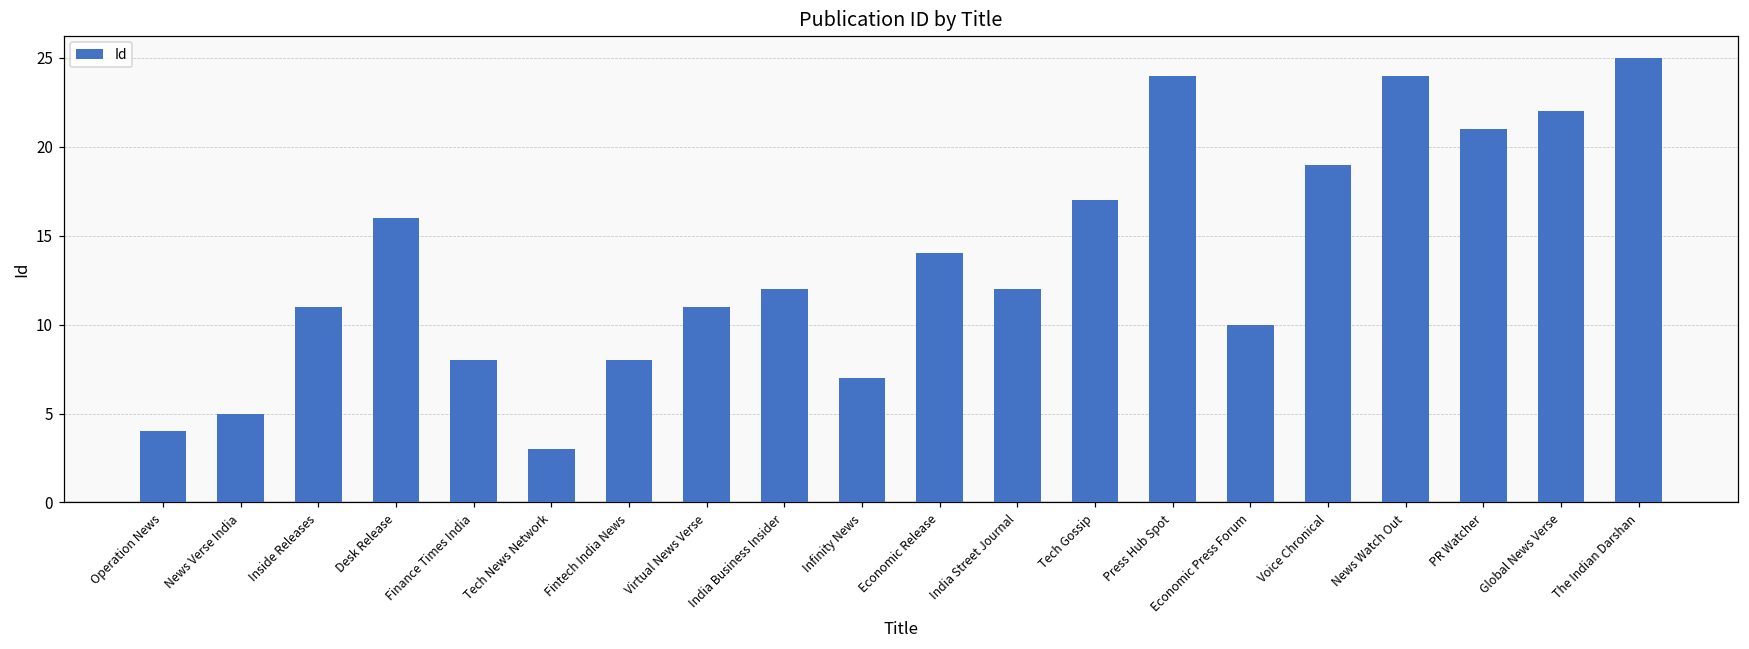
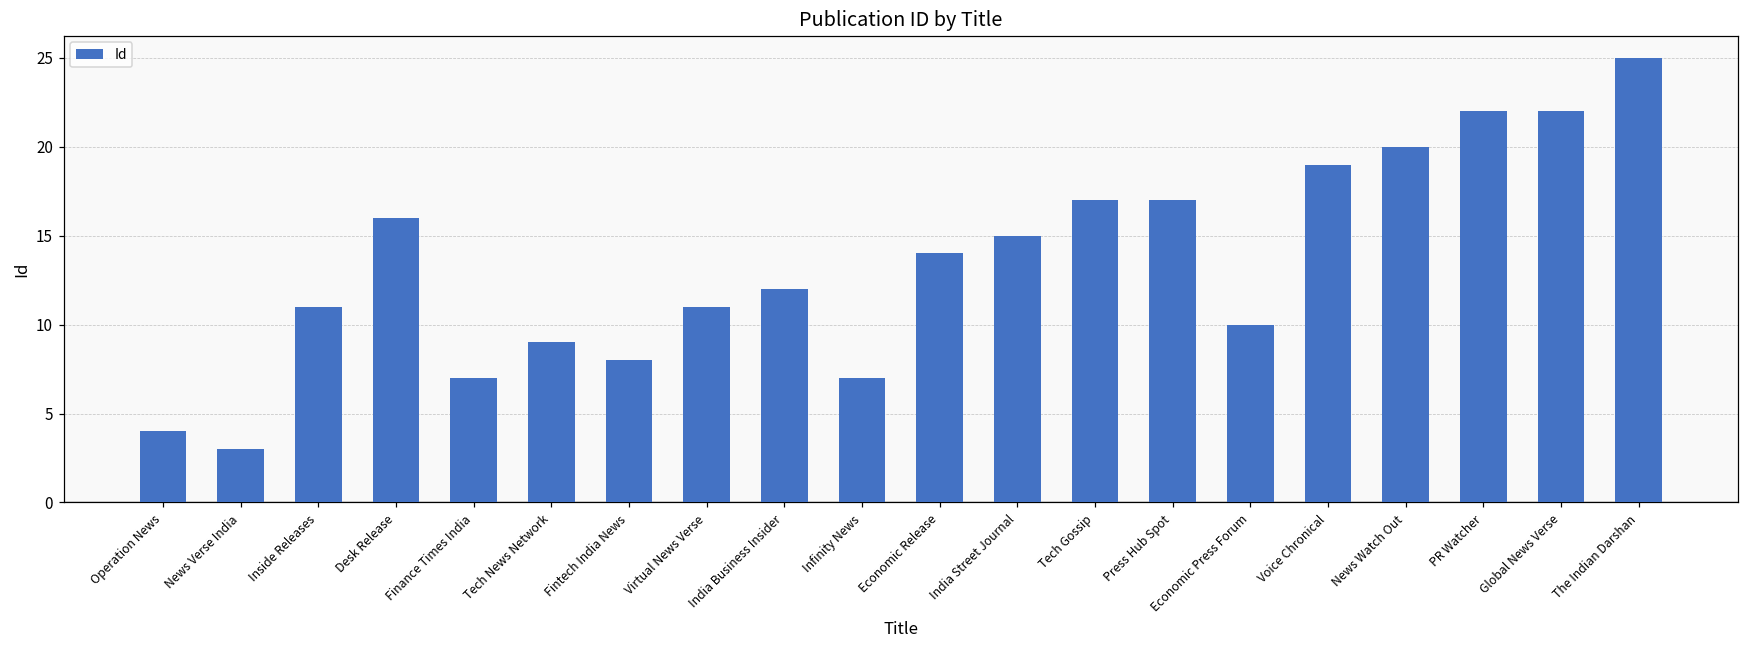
  {
    "Operation News": 4,
-   "News Verse India": 5,
+   "News Verse India": 3,
    "Inside Releases": 11,
    "Desk Release": 16,
-   "Finance Times India": 8,
-   "Tech News Network": 3,
+   "Finance Times India": 7,
+   "Tech News Network": 9,
    "Fintech India News": 8,
    "Virtual News Verse": 11,
    "India Business Insider": 12,
    "Infinity News": 7,
    "Economic Release": 14,
-   "India Street Journal": 12,
+   "India Street Journal": 15,
    "Tech Gossip": 17,
-   "Press Hub Spot": 24,
+   "Press Hub Spot": 17,
    "Economic Press Forum": 10,
    "Voice Chronical": 19,
-   "News Watch Out": 24,
-   "PR Watcher": 21,
+   "News Watch Out": 20,
+   "PR Watcher": 22,
    "Global News Verse": 22,
    "The Indian Darshan": 25
  }
